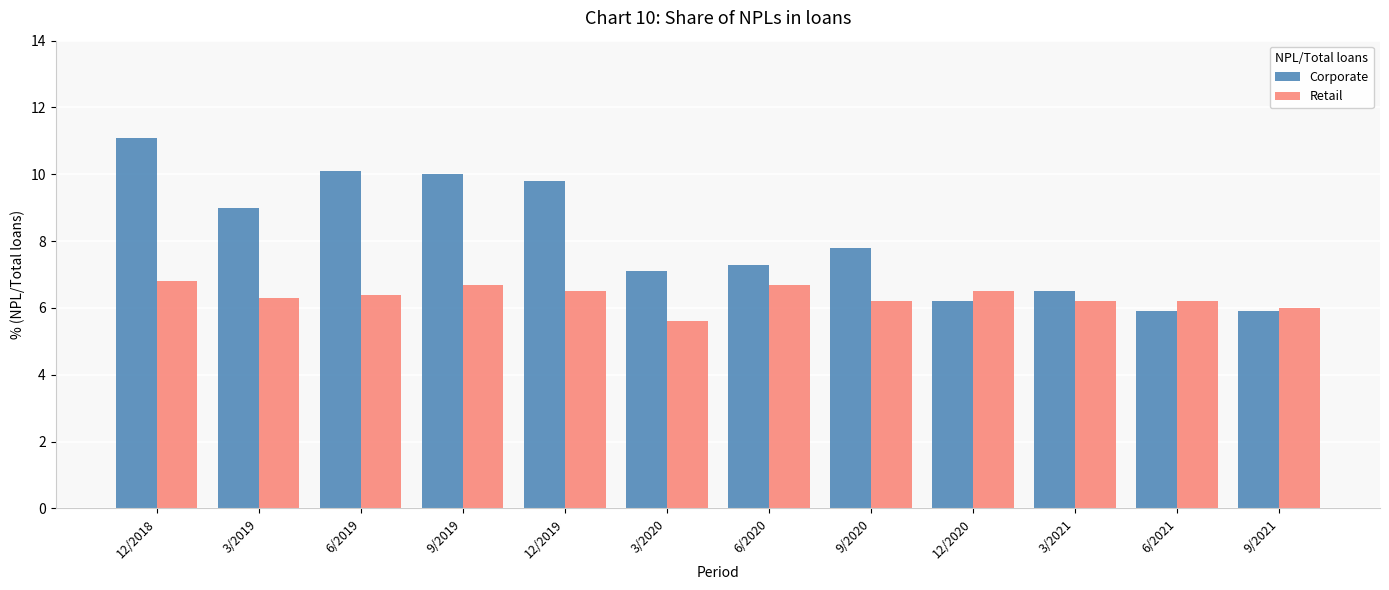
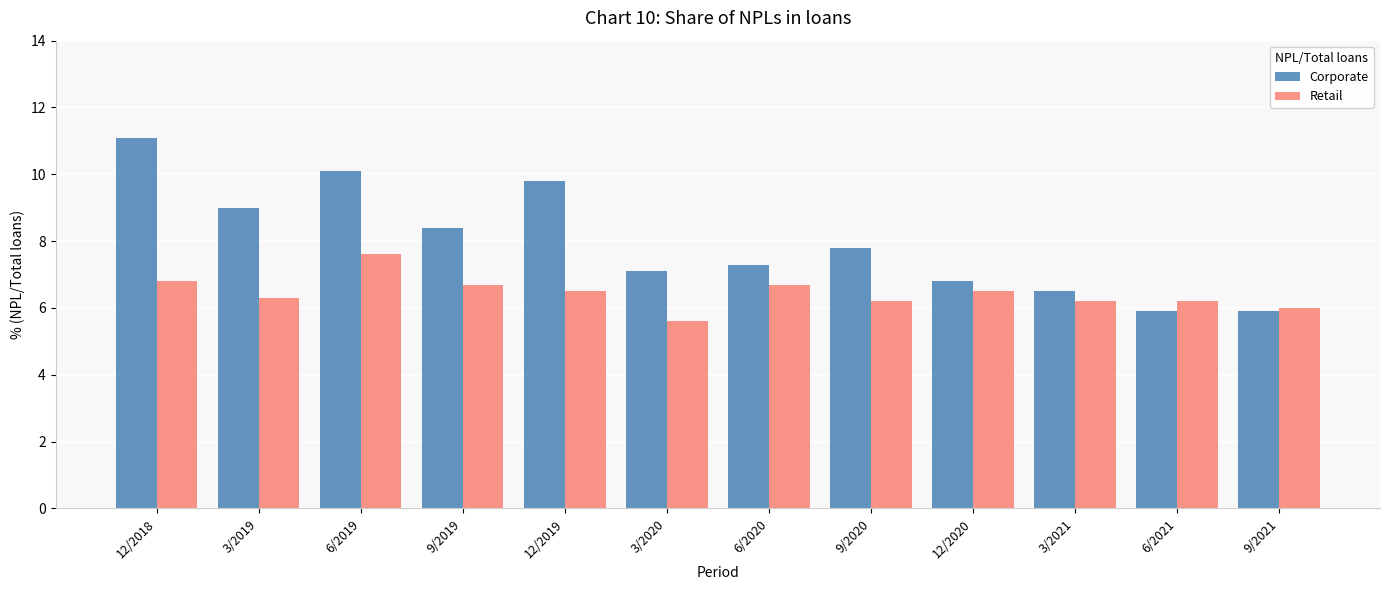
  {
    "Corporate": {
      "12/2018": 11.1,
      "3/2019": 9.0,
      "6/2019": 10.1,
-     "9/2019": 10.0,
+     "9/2019": 8.4,
      "12/2019": 9.8,
      "3/2020": 7.1,
      "6/2020": 7.3,
      "9/2020": 7.8,
-     "12/2020": 6.2,
+     "12/2020": 6.8,
      "3/2021": 6.5,
      "6/2021": 5.9,
      "9/2021": 5.9
    },
    "Retail": {
      "12/2018": 6.8,
      "3/2019": 6.3,
-     "6/2019": 6.4,
+     "6/2019": 7.6,
      "9/2019": 6.7,
      "12/2019": 6.5,
      "3/2020": 5.6,
      "6/2020": 6.7,
      "9/2020": 6.2,
      "12/2020": 6.5,
      "3/2021": 6.2,
      "6/2021": 6.2,
      "9/2021": 6.0
    }
  }
